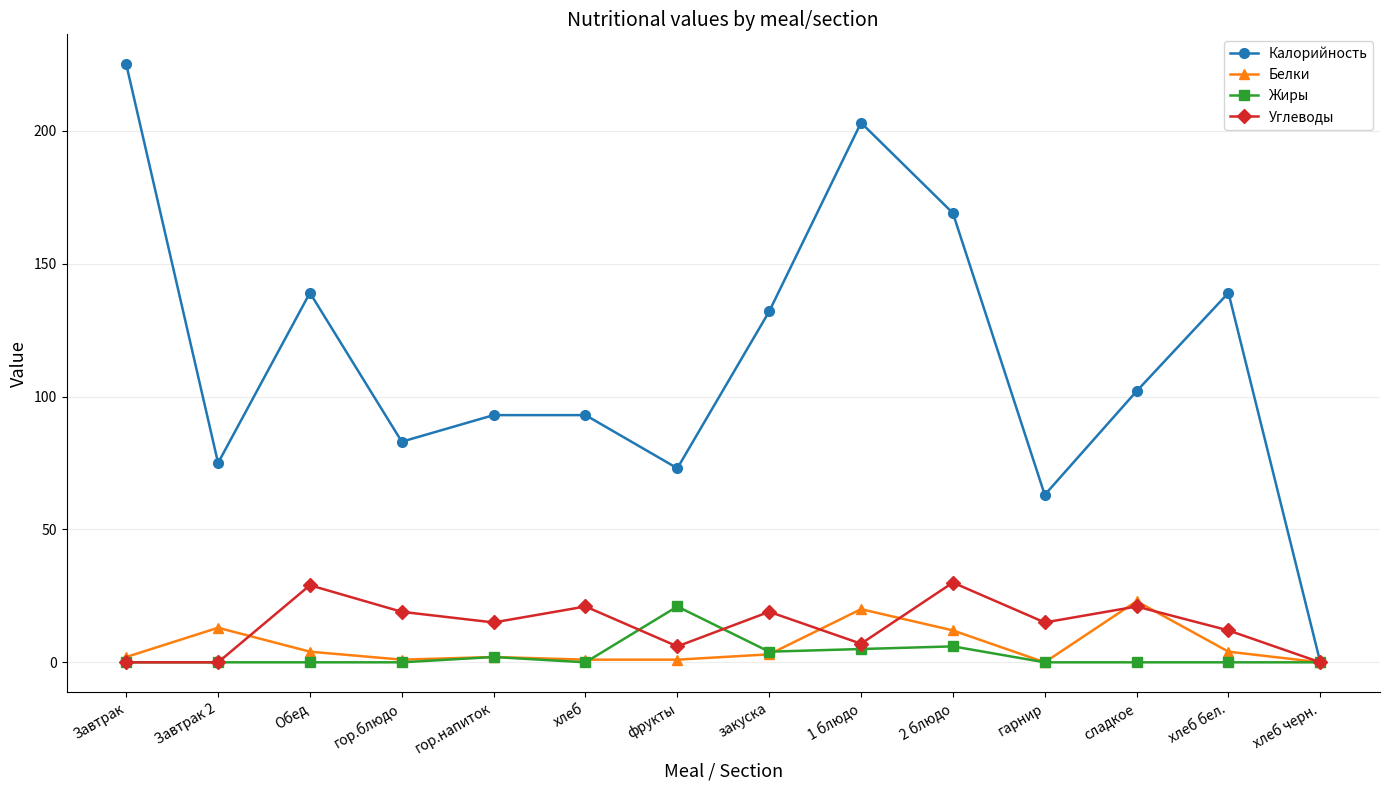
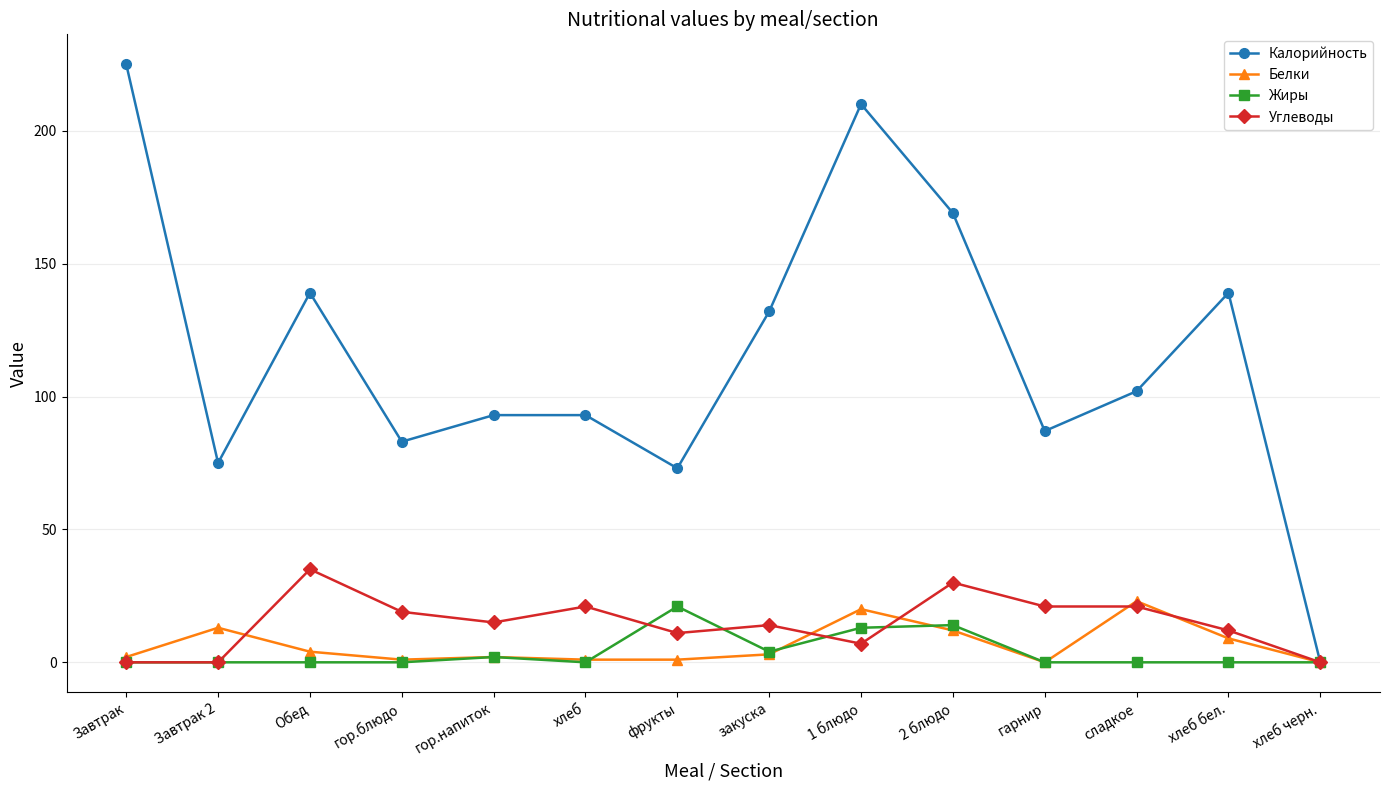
  {
    "Калорийность": {
      "Завтрак": 225,
      "Завтрак 2": 75,
      "Обед": 139,
      "гор.блюдо": 83,
      "гор.напиток": 93,
      "хлеб": 93,
      "фрукты": 73,
      "закуска": 132,
-     "1 блюдо": 203,
+     "1 блюдо": 210,
      "2 блюдо": 169,
-     "гарнир": 63,
+     "гарнир": 87,
      "сладкое": 102,
      "хлеб бел.": 139
    },
    "Белки": {
      "Завтрак": 2,
      "Завтрак 2": 13,
      "Обед": 4,
      "гор.блюдо": 1,
      "хлеб": 1,
      "фрукты": 1,
      "закуска": 3,
      "1 блюдо": 20,
      "2 блюдо": 12,
      "сладкое": 23,
-     "хлеб бел.": 4
+     "хлеб бел.": 9
    },
    "Жиры": {
      "Обед": 0,
      "гор.блюдо": 0,
      "хлеб": 0,
      "фрукты": 21,
      "закуска": 4,
-     "1 блюдо": 5,
-     "2 блюдо": 6,
+     "1 блюдо": 13,
+     "2 блюдо": 14,
      "сладкое": 0,
      "хлеб бел.": 0
    },
    "Углеводы": {
-     "Обед": 29,
+     "Обед": 35,
      "гор.блюдо": 19,
      "гор.напиток": 15,
      "хлеб": 21,
-     "фрукты": 6,
-     "закуска": 19,
+     "фрукты": 11,
+     "закуска": 14,
      "1 блюдо": 7,
      "2 блюдо": 30,
-     "гарнир": 15,
+     "гарнир": 21,
      "сладкое": 21,
      "хлеб бел.": 12
    }
  }
